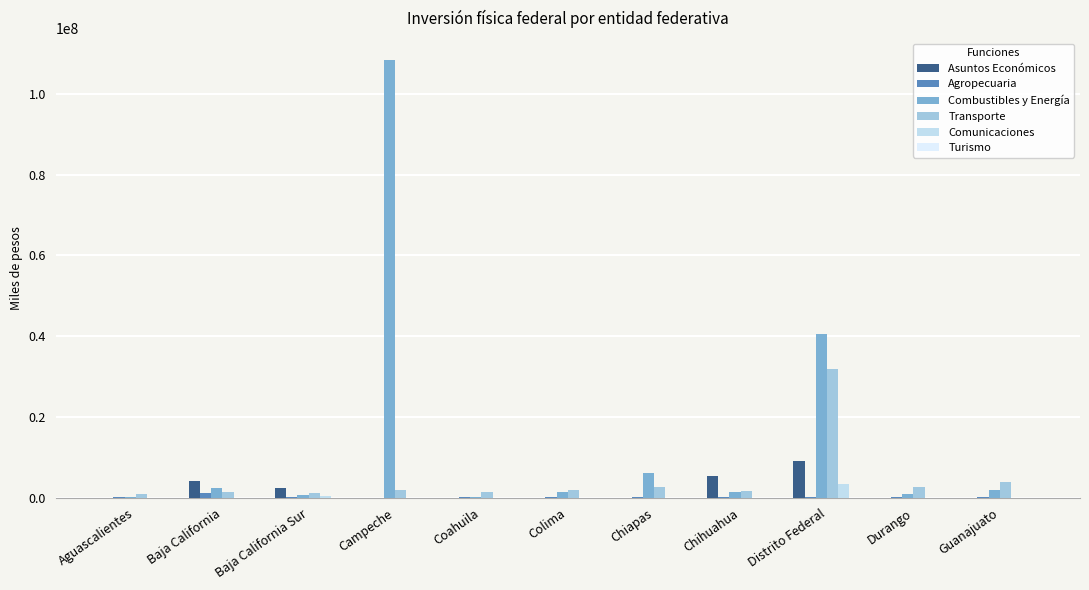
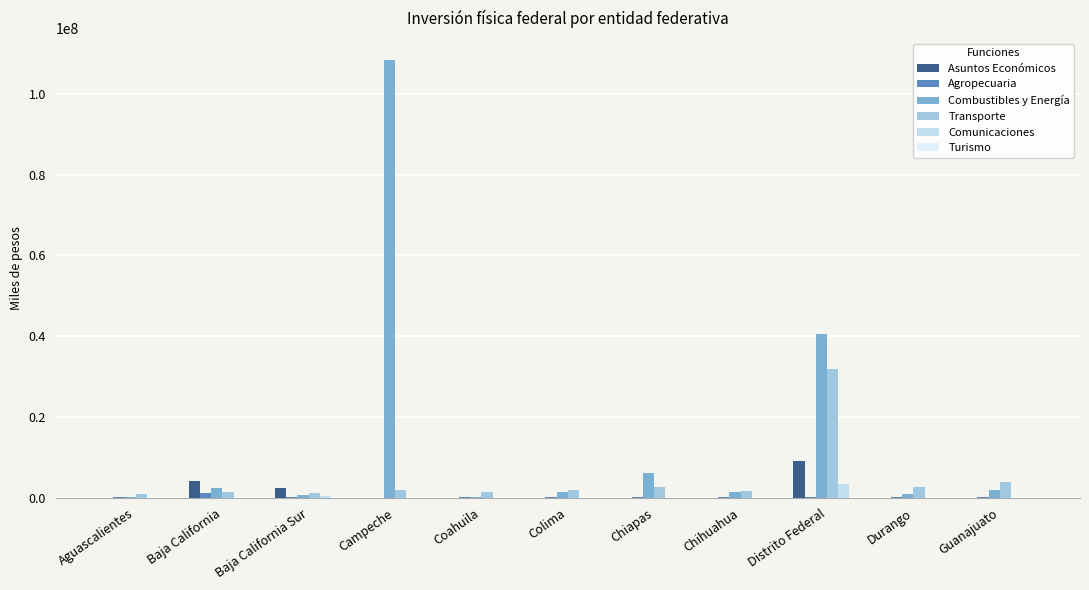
  {
    "Asuntos Económicos": {
      "Aguascalientes": 0,
      "Baja California": 4000000,
      "Baja California Sur": 3000000,
      "Campeche": 0,
      "Coahuila": 0,
      "Colima": 0,
      "Chiapas": 0,
-     "Chihuahua": 5000000,
+     "Chihuahua": 0,
      "Distrito Federal": 9000000,
      "Guanajuato": 0
    }
  }
